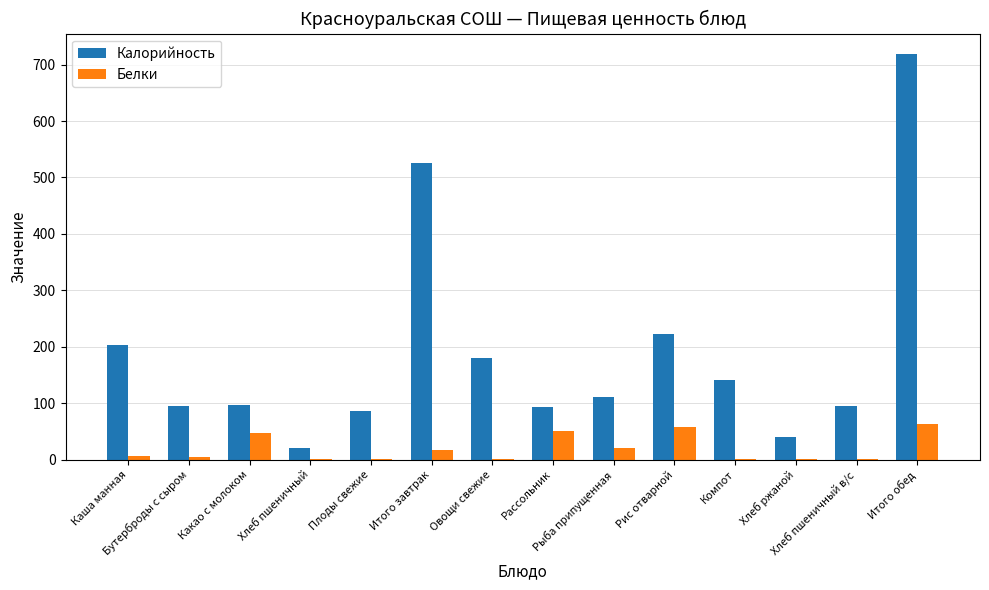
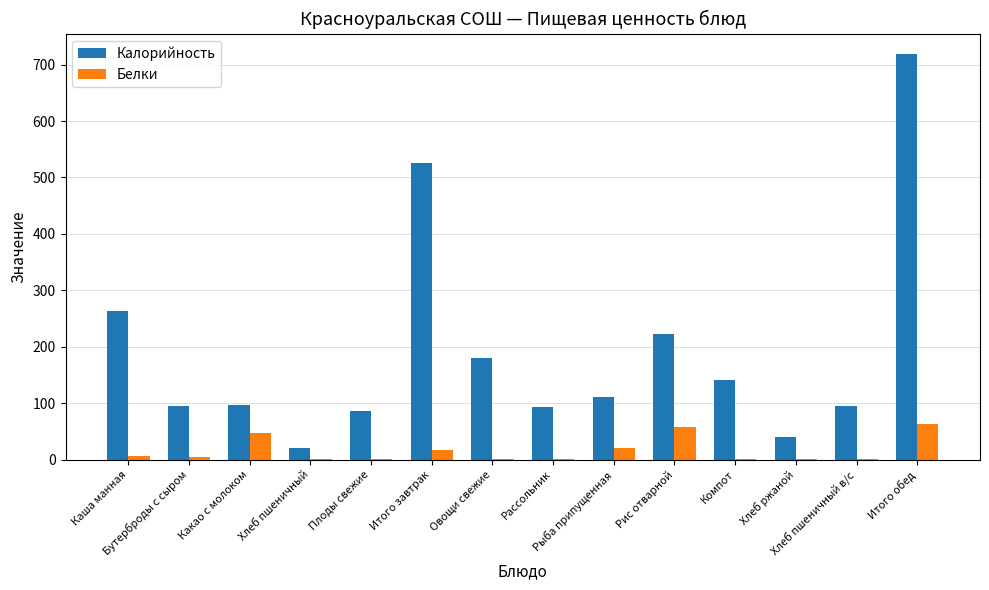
  {
    "Калорийность": {
-     "Каша манная": 200,
+     "Каша манная": 260,
      "Бутерброды с сыром": 90,
      "Какао с молоком": 100,
      "Хлеб пшеничный": 20,
      "Плоды свежие": 90,
      "Итого завтрак": 530,
      "Овощи свежие": 180,
      "Рассольник": 90,
      "Рыба припущенная": 110,
      "Рис отварной": 220,
      "Компот": 140,
      "Хлеб ржаной": 40,
      "Хлеб пшеничный в/с": 90,
      "Итого обед": 720
    },
    "Белки": {
      "Каша манная": 10,
      "Бутерброды с сыром": 0,
      "Какао с молоком": 50,
      "Итого завтрак": 20,
-     "Рассольник": 50,
+     "Рассольник": 0,
      "Рыба припущенная": 20,
      "Рис отварной": 60,
      "Итого обед": 60
    }
  }
